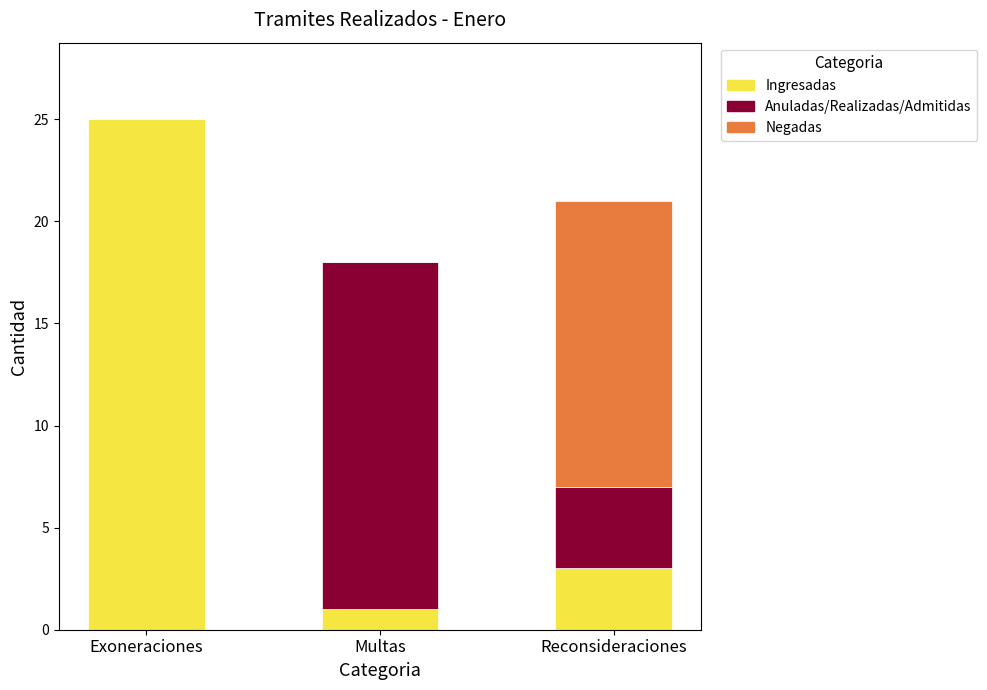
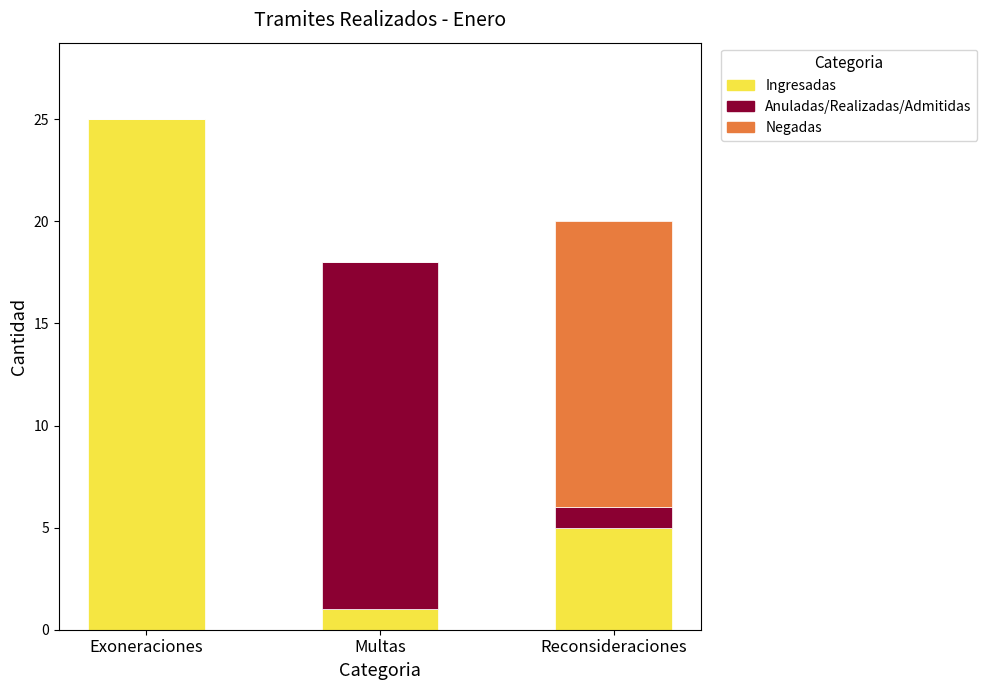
  {
    "Ingresadas": {
      "Exoneraciones": 25,
      "Multas": 1,
-     "Reconsideraciones": 3
+     "Reconsideraciones": 5
    },
    "Anuladas/Realizadas/Admitidas": {
      "Exoneraciones": 0,
      "Multas": 17,
-     "Reconsideraciones": 4
+     "Reconsideraciones": 1
    },
    "Negadas": {
      "Exoneraciones": 0,
      "Multas": 0,
      "Reconsideraciones": 14
    }
  }
